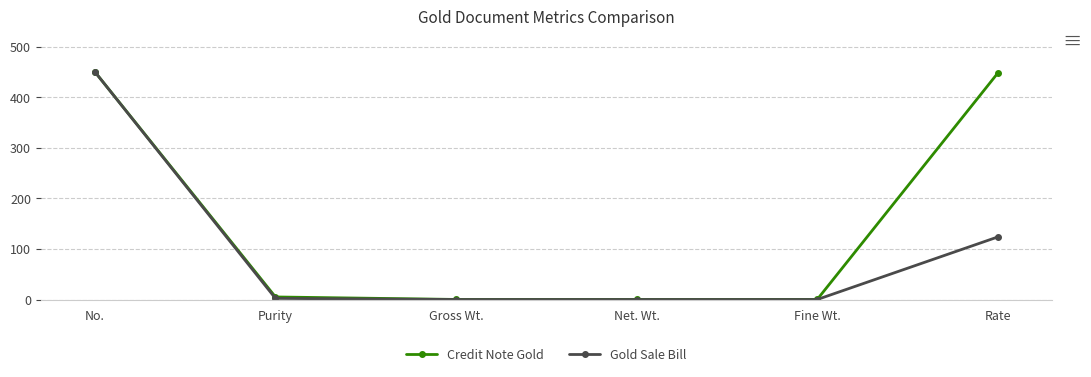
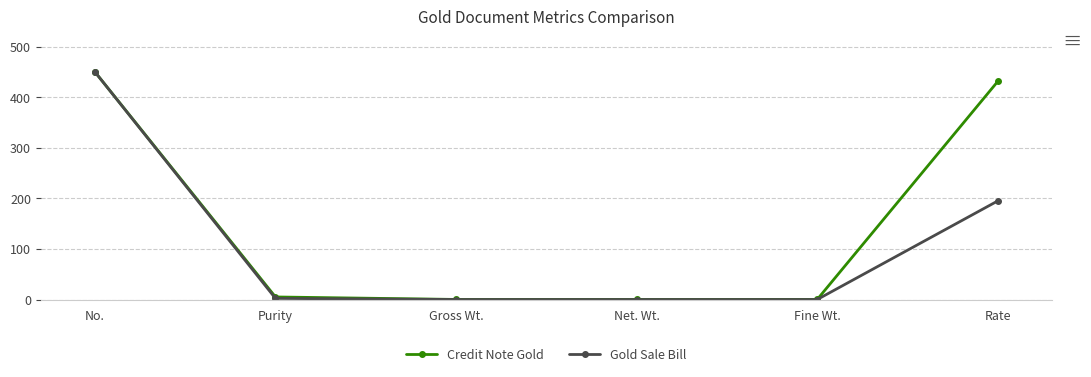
  {
    "Credit Note Gold": {
-     "Rate": 450
+     "Rate": 430
    },
    "Gold Sale Bill": {
-     "Rate": 120
+     "Rate": 190
    }
  }
